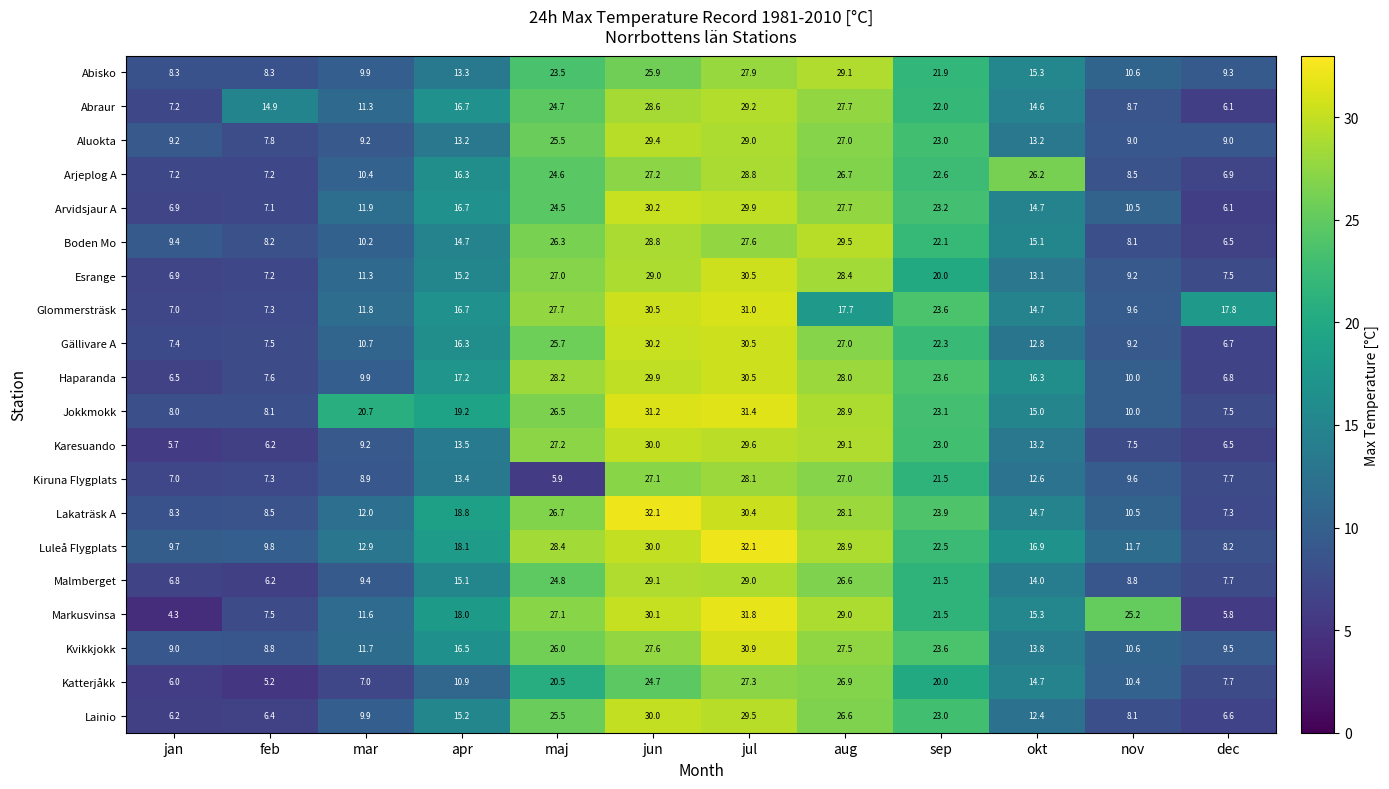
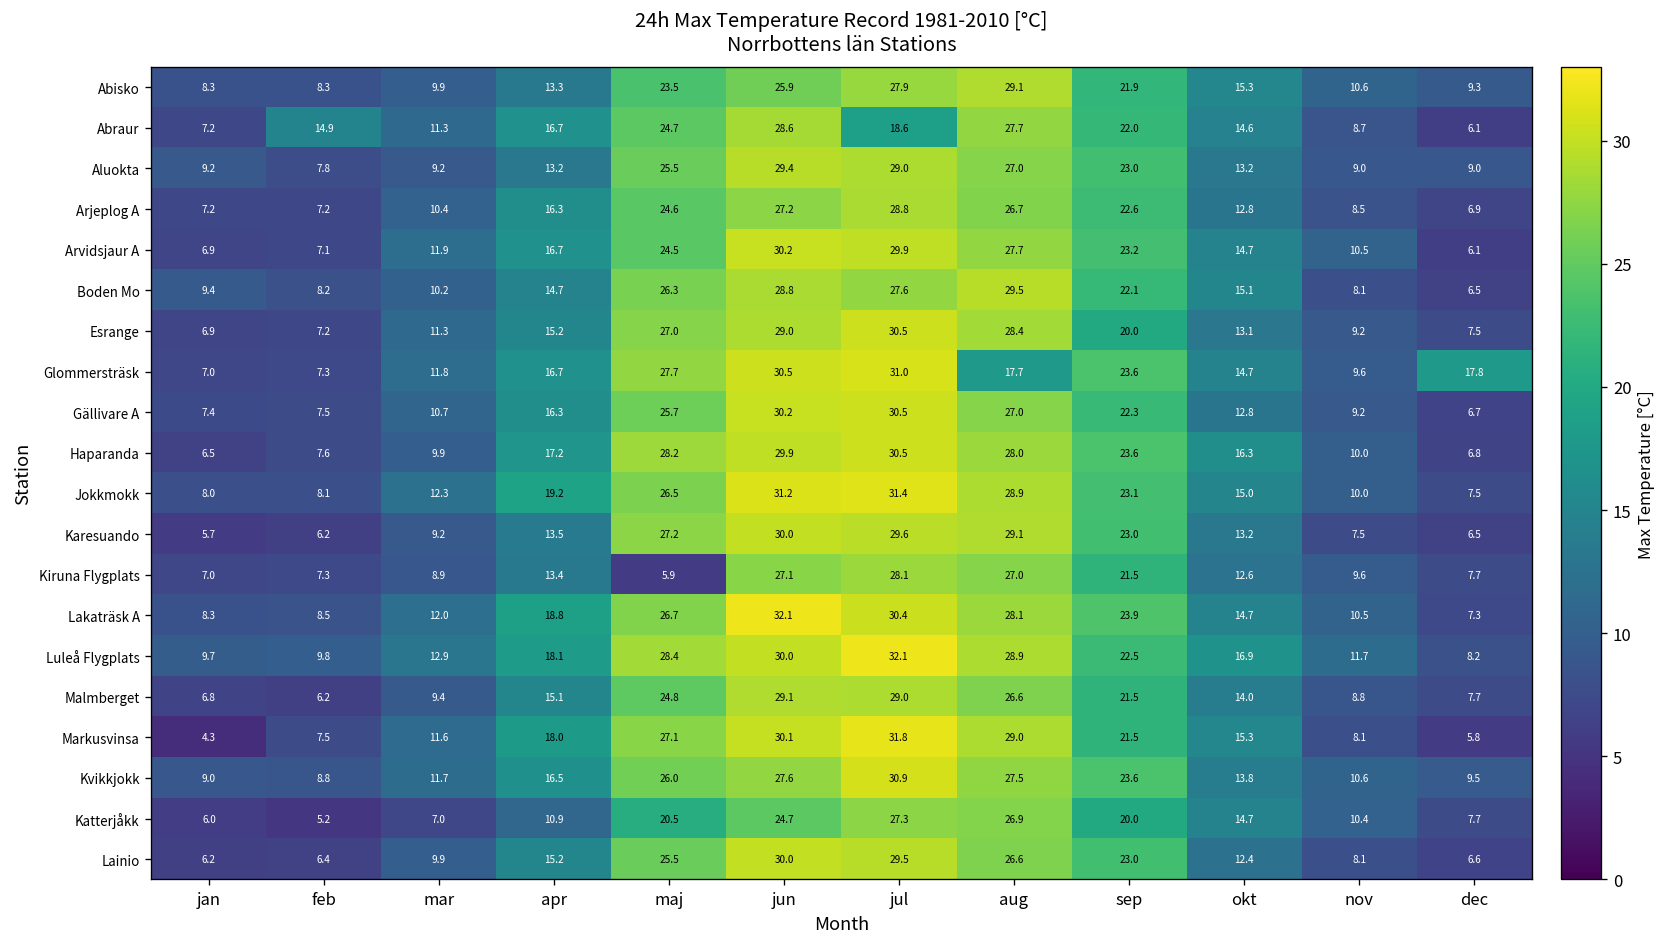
  {
    "Abraur": {
      "jan": 7.2,
      "feb": 14.9,
      "mar": 11.3,
      "apr": 16.7,
      "maj": 24.7,
      "jun": 28.6,
-     "jul": 29.2,
+     "jul": 18.6,
      "aug": 27.7,
      "sep": 22.0,
      "okt": 14.6,
      "nov": 8.7,
      "dec": 6.1
    },
    "Arjeplog A": {
      "jan": 7.2,
      "feb": 7.2,
      "mar": 10.4,
      "apr": 16.3,
      "maj": 24.6,
      "jun": 27.2,
      "jul": 28.8,
      "aug": 26.7,
      "sep": 22.6,
-     "okt": 26.2,
+     "okt": 12.8,
      "nov": 8.5,
      "dec": 6.9
    },
    "Jokkmokk": {
      "jan": 8.0,
      "feb": 8.1,
-     "mar": 20.7,
+     "mar": 12.3,
      "apr": 19.2,
      "maj": 26.5,
      "jun": 31.2,
      "jul": 31.4,
      "aug": 28.9,
      "sep": 23.1,
      "okt": 15.0,
      "nov": 10.0,
      "dec": 7.5
    },
    "Markusvinsa": {
      "jan": 4.3,
      "feb": 7.5,
      "mar": 11.6,
      "apr": 18.0,
      "maj": 27.1,
      "jun": 30.1,
      "jul": 31.8,
      "aug": 29.0,
      "sep": 21.5,
      "okt": 15.3,
-     "nov": 25.2,
+     "nov": 8.1,
      "dec": 5.8
    }
  }
